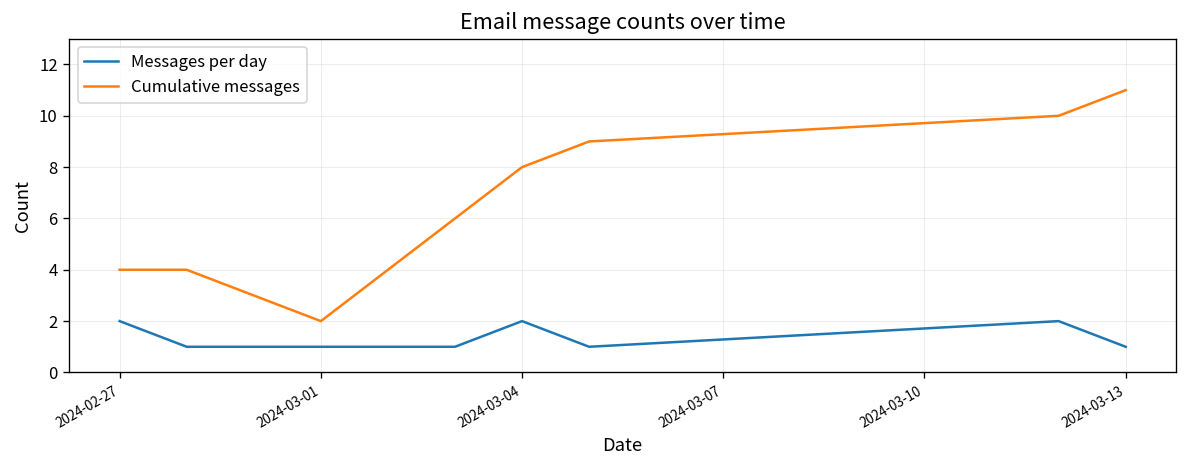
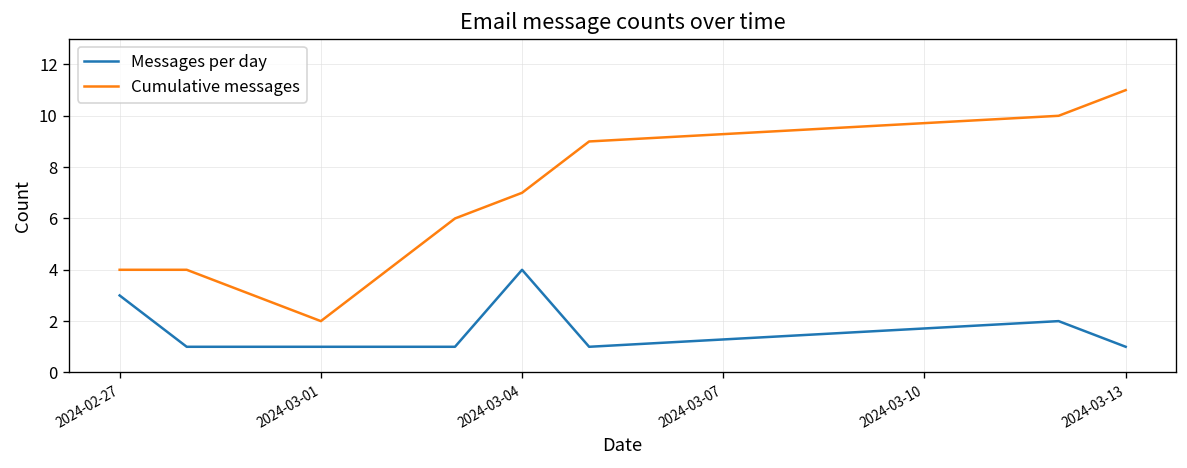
  {
    "Messages per day": {
-     "2024-02-27": 2,
+     "2024-02-27": 3,
      "2024-03-01": 1,
-     "2024-03-04": 2,
+     "2024-03-04": 4,
      "2024-03-13": 1
    },
    "Cumulative messages": {
      "2024-02-27": 4,
      "2024-03-01": 2,
-     "2024-03-04": 8,
+     "2024-03-04": 7,
      "2024-03-13": 11
    }
  }
